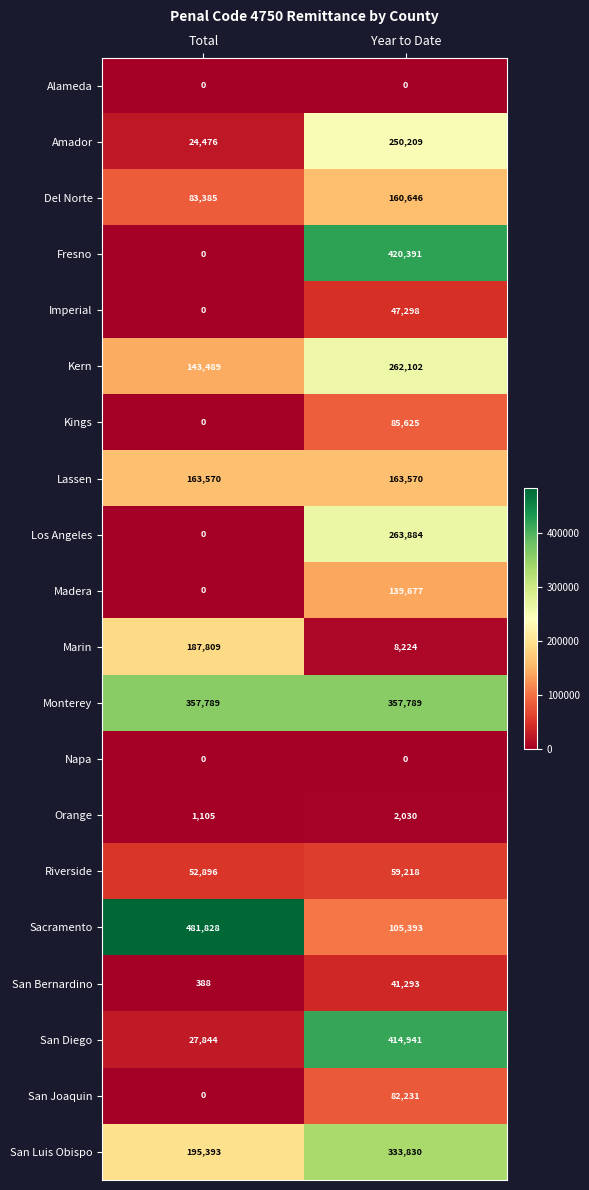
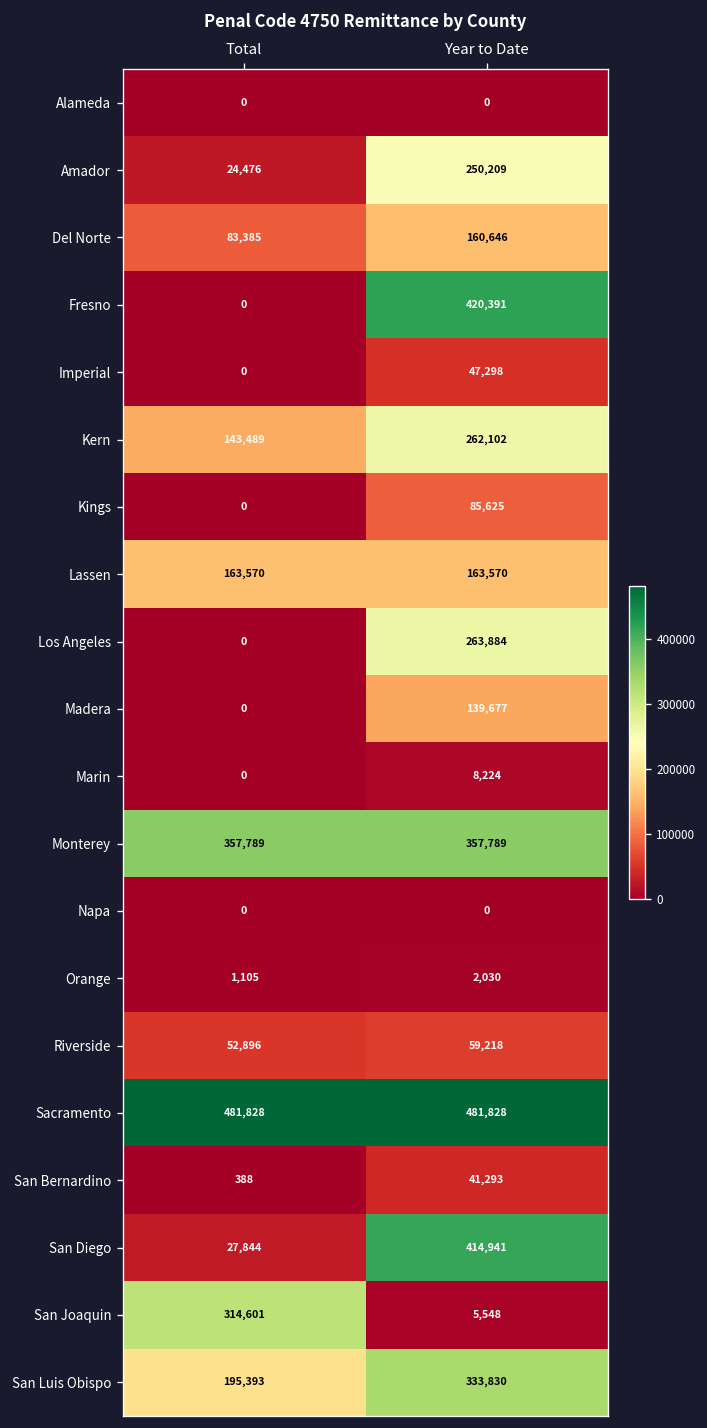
  {
    "Alameda": {
      "Total": "0",
      "Year to Date": "0"
    },
    "Amador": {
      "Total": "24,476",
      "Year to Date": "250,209"
    },
    "Del Norte": {
      "Total": "83,385",
      "Year to Date": "160,646"
    },
    "Fresno": {
      "Total": "0",
      "Year to Date": "420,391"
    },
    "Imperial": {
      "Total": "0",
      "Year to Date": "47,298"
    },
    "Kern": {
      "Total": "143,489",
      "Year to Date": "262,102"
    },
    "Kings": {
      "Total": "0",
      "Year to Date": "85,625"
    },
    "Lassen": {
      "Total": "163,570",
      "Year to Date": "163,570"
    },
    "Los Angeles": {
      "Total": "0",
      "Year to Date": "263,884"
    },
    "Madera": {
      "Total": "0",
      "Year to Date": "139,677"
    },
    "Marin": {
-     "Total": "187,809",
+     "Total": "0",
      "Year to Date": "8,224"
    },
    "Monterey": {
      "Total": "357,789",
      "Year to Date": "357,789"
    },
    "Napa": {
      "Total": "0",
      "Year to Date": "0"
    },
    "Orange": {
      "Total": "1,105",
      "Year to Date": "2,030"
    },
    "Riverside": {
      "Total": "52,896",
      "Year to Date": "59,218"
    },
    "Sacramento": {
      "Total": "481,828",
-     "Year to Date": "105,393"
+     "Year to Date": "481,828"
    },
    "San Bernardino": {
      "Total": "388",
      "Year to Date": "41,293"
    },
    "San Diego": {
      "Total": "27,844",
      "Year to Date": "414,941"
    },
    "San Joaquin": {
-     "Total": "0",
-     "Year to Date": "82,231"
+     "Total": "314,601",
+     "Year to Date": "5,548"
    },
    "San Luis Obispo": {
      "Total": "195,393",
      "Year to Date": "333,830"
    }
  }
